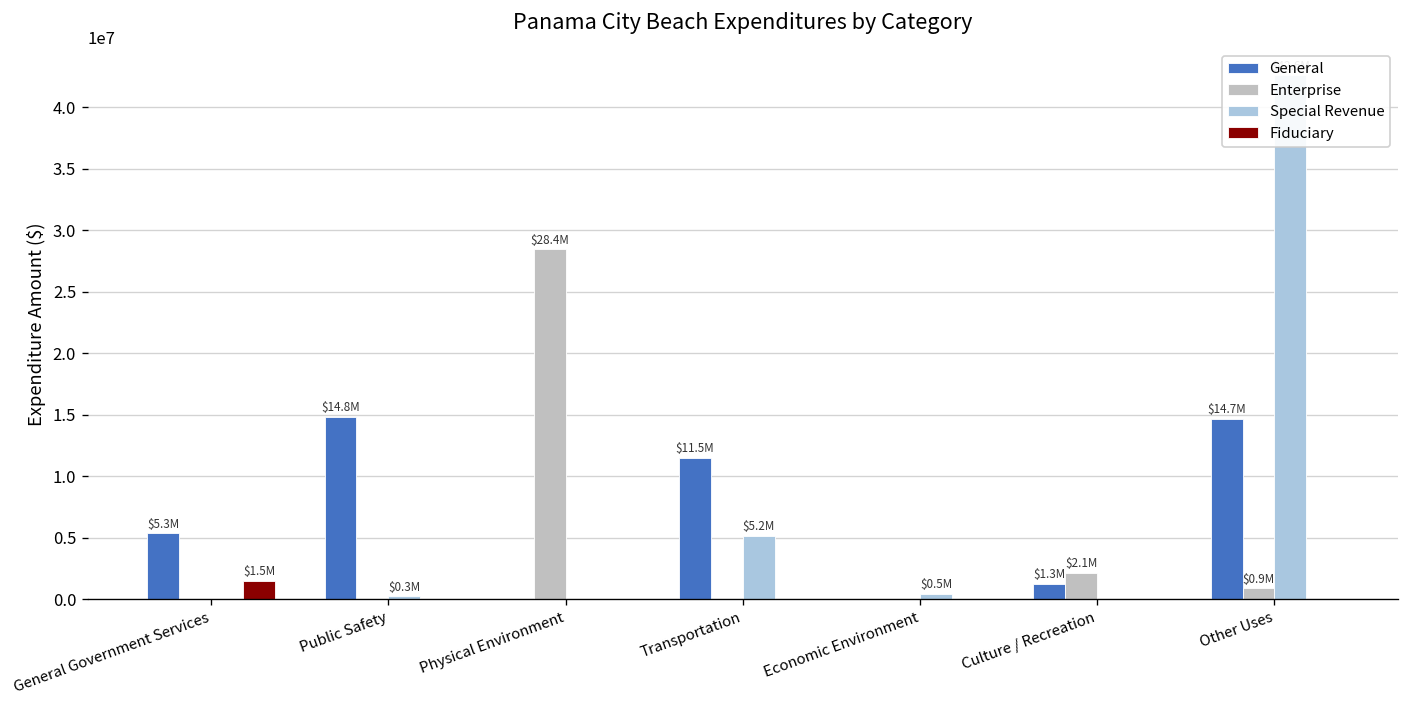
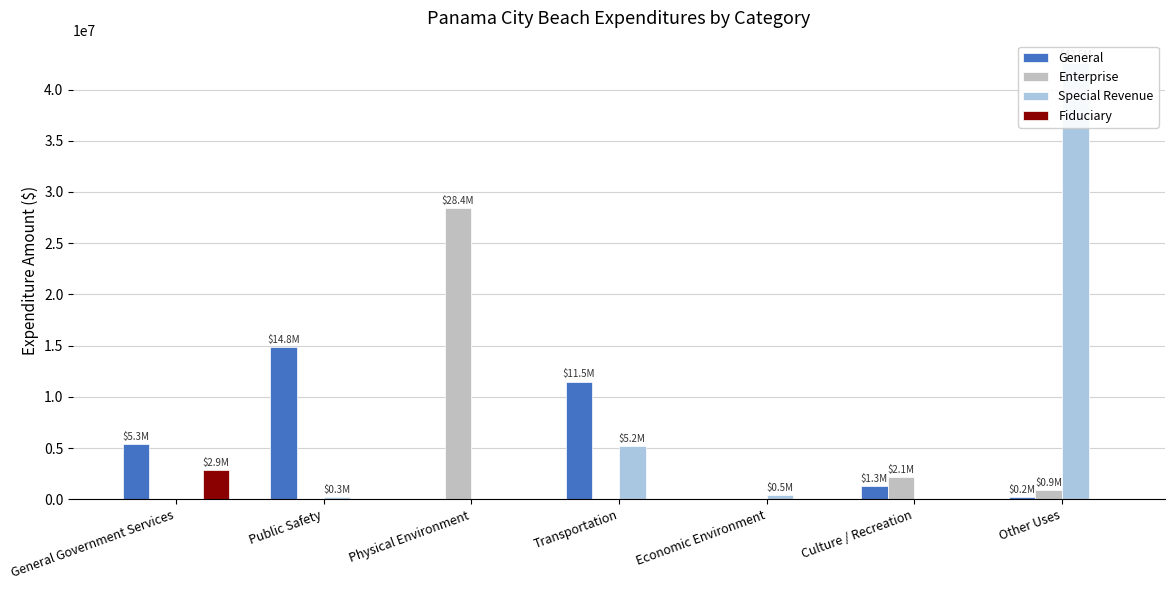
  {
    "General": {
      "General Government Services": "$5.3M",
      "Public Safety": "$14.8M",
      "Transportation": "$11.5M",
      "Culture / Recreation": "$1.3M",
-     "Other Uses": "$14.7M"
+     "Other Uses": "$0.2M"
    },
    "Fiduciary": {
-     "General Government Services": "$1.5M"
+     "General Government Services": "$2.9M"
    }
  }
